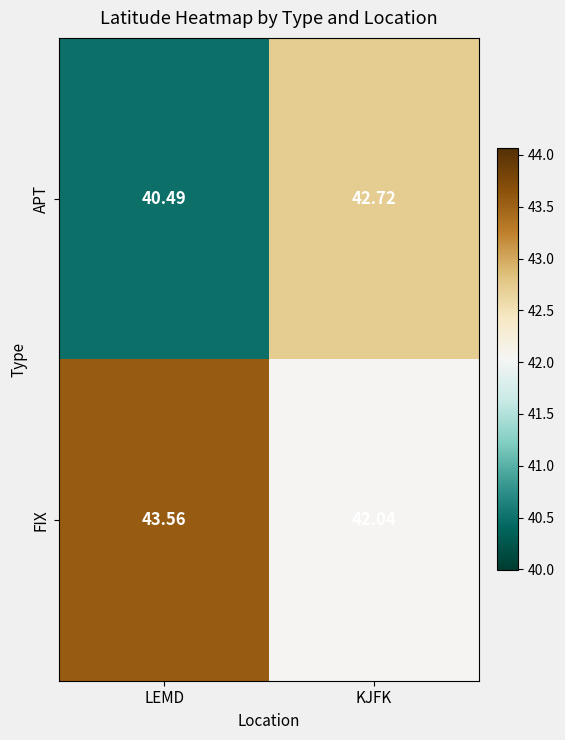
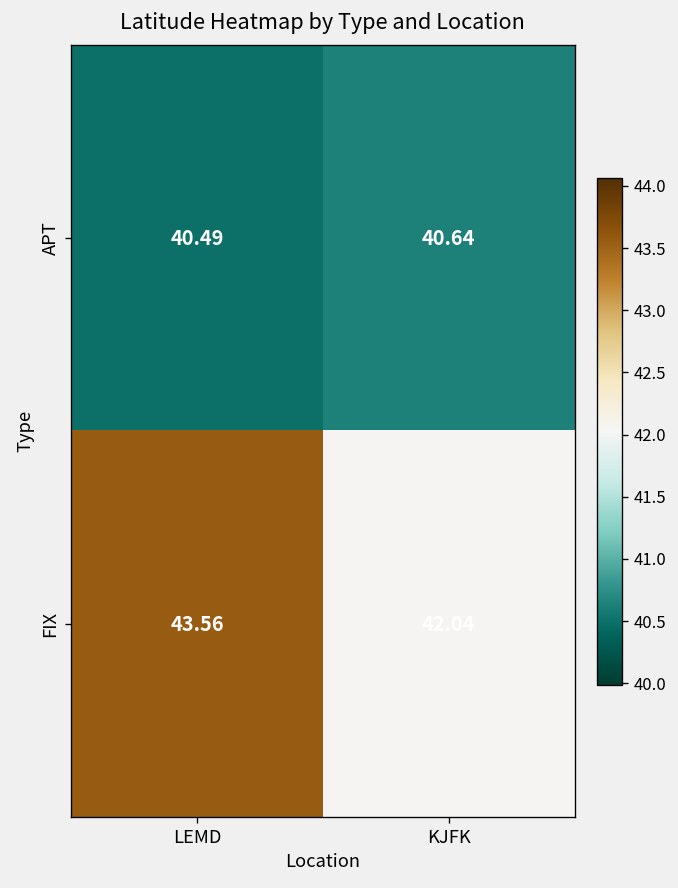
  {
    "APT": {
      "LEMD": 40.49,
-     "KJFK": 42.72
+     "KJFK": 40.64
    },
    "FIX": {
      "LEMD": 43.56
    }
  }
